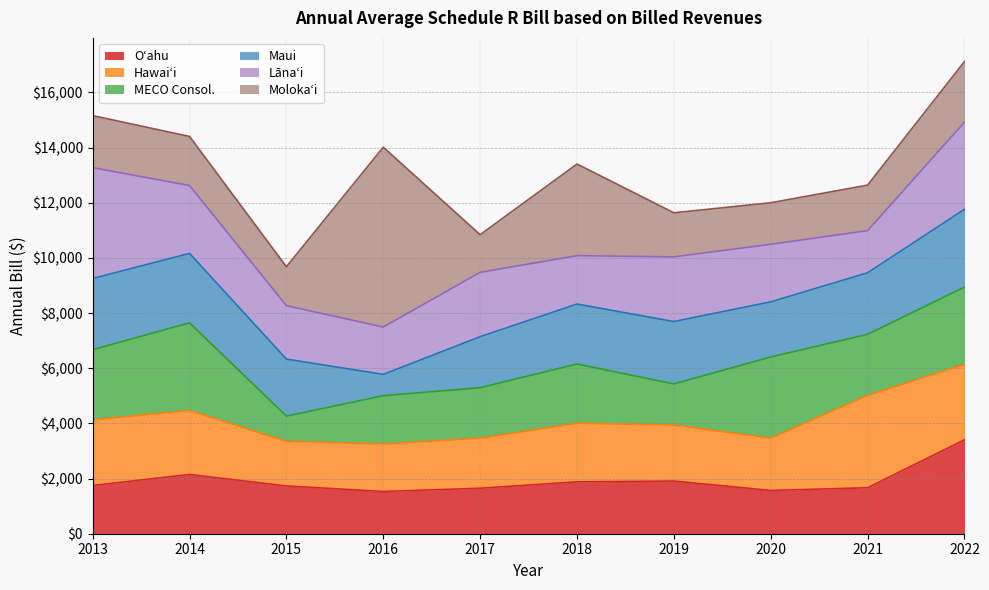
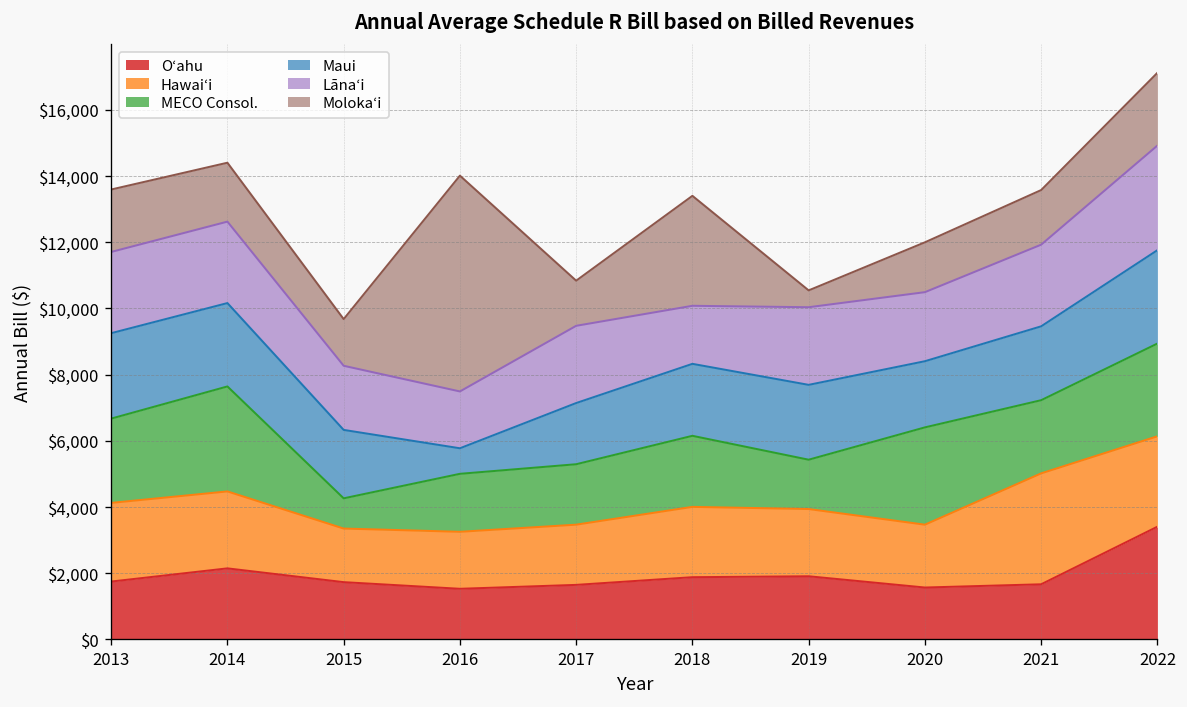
  {
    "Oʻahu": {
      "2013": "$1,700",
      "2014": "$2,100",
      "2015": "$1,700",
      "2016": "$1,500",
      "2017": "$1,600",
      "2018": "$1,900",
      "2019": "$1,900",
      "2020": "$1,600",
      "2021": "$1,700",
      "2022": "$3,400"
    },
    "Hawaiʻi": {
      "2013": "$2,400",
      "2014": "$2,300",
      "2015": "$1,600",
      "2016": "$1,700",
      "2017": "$1,800",
      "2018": "$2,100",
      "2019": "$2,000",
      "2020": "$1,900",
      "2021": "$3,400",
      "2022": "$2,700"
    },
    "MECO Consol.": {
      "2013": "$2,500",
      "2014": "$3,200",
      "2015": "$900",
      "2016": "$1,800",
      "2017": "$1,800",
      "2018": "$2,100",
      "2019": "$1,500",
      "2020": "$2,900",
      "2021": "$2,200",
      "2022": "$2,800"
    },
    "Maui": {
      "2013": "$2,600",
      "2014": "$2,500",
      "2015": "$2,100",
      "2016": "$800",
      "2017": "$1,800",
      "2018": "$2,200",
      "2019": "$2,300",
      "2020": "$2,000",
      "2021": "$2,200",
      "2022": "$2,800"
    },
    "Lānaʻi": {
-     "2013": "$4,000",
+     "2013": "$2,500",
      "2014": "$2,500",
      "2015": "$1,900",
      "2016": "$1,700",
      "2017": "$2,300",
      "2018": "$1,800",
      "2019": "$2,300",
      "2020": "$2,100",
-     "2021": "$1,500",
+     "2021": "$2,500",
      "2022": "$3,200"
    },
    "Molokaʻi": {
      "2013": "$1,900",
      "2014": "$1,800",
      "2015": "$1,400",
      "2016": "$6,500",
      "2017": "$1,400",
      "2018": "$3,300",
-     "2019": "$1,600",
+     "2019": "$500",
      "2020": "$1,500",
      "2021": "$1,700",
      "2022": "$2,200"
    }
  }
